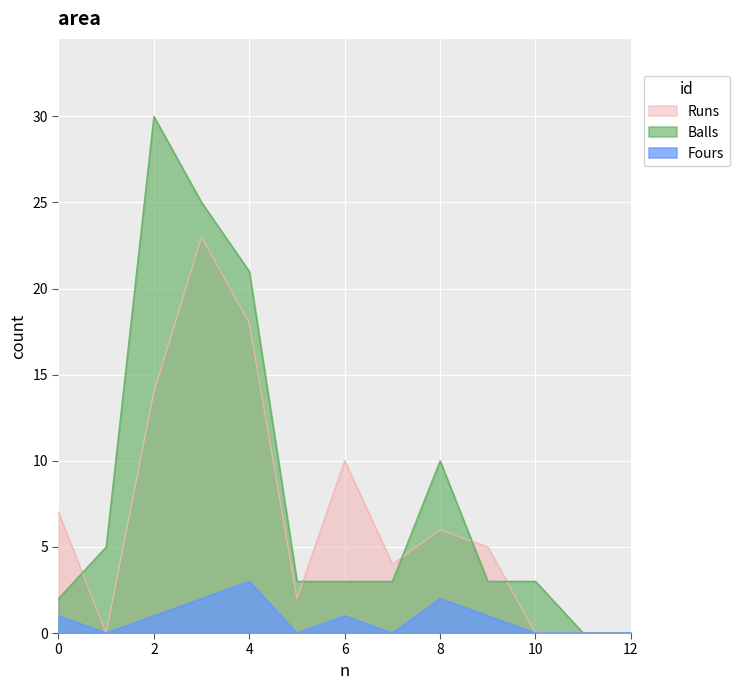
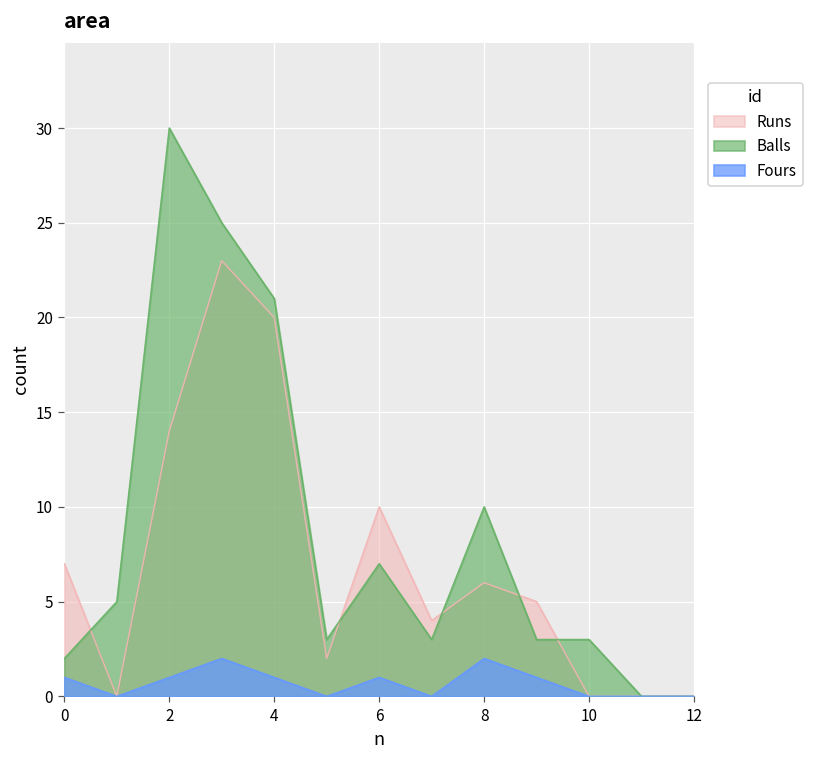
  {
    "Runs": {
      "0": 7,
      "2": 14,
-     "4": 18,
+     "4": 20,
      "6": 10,
      "8": 6
    },
    "Balls": {
      "0": 2,
      "2": 30,
      "4": 21,
-     "6": 3,
+     "6": 7,
      "8": 10,
      "10": 3
    },
    "Fours": {
      "0": 1,
      "2": 1,
-     "4": 3,
+     "4": 1,
      "6": 1,
      "8": 2
    }
  }
